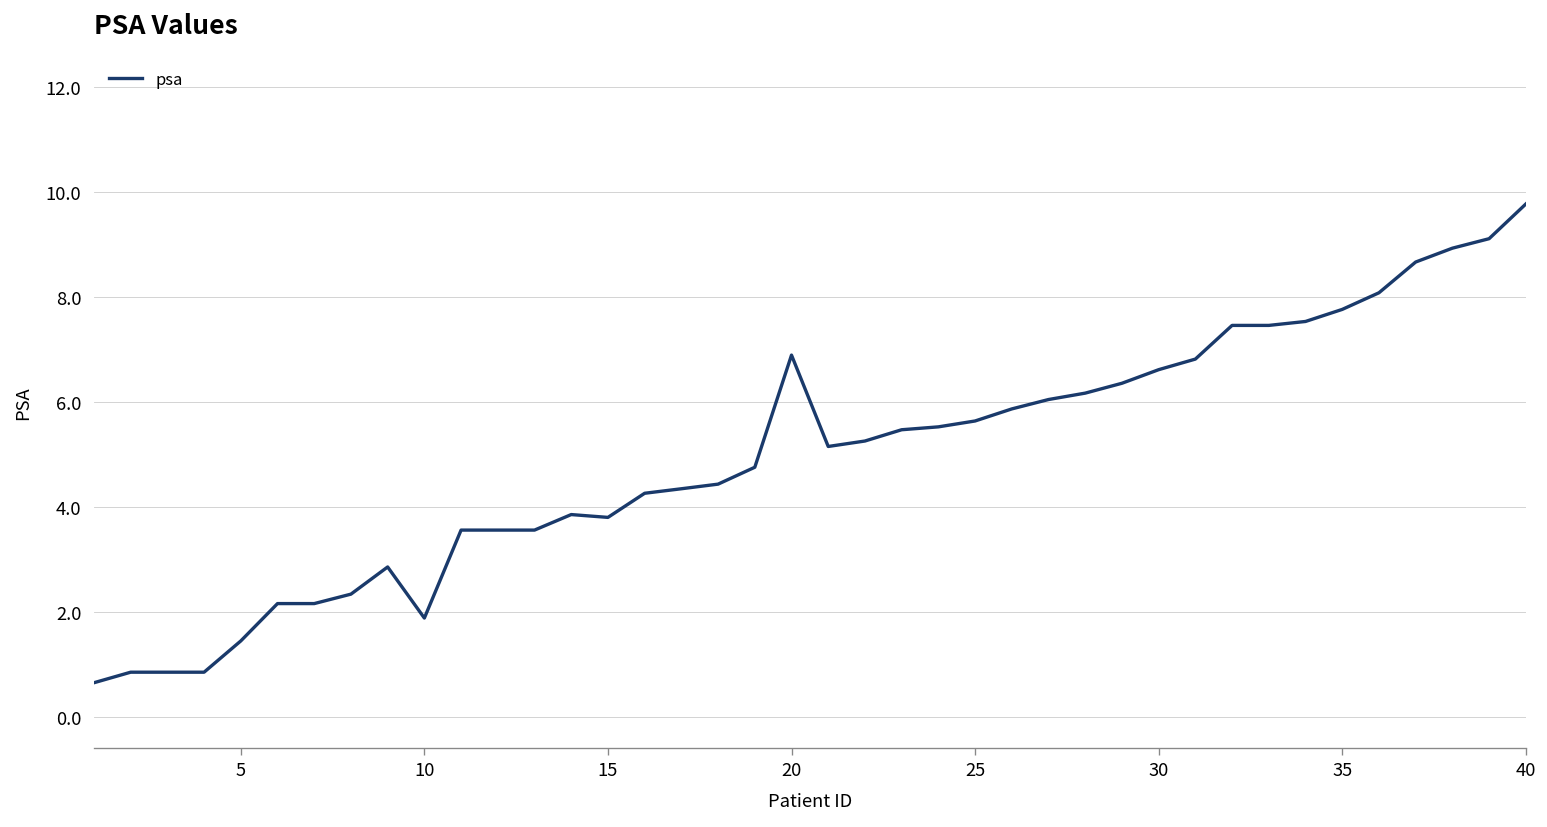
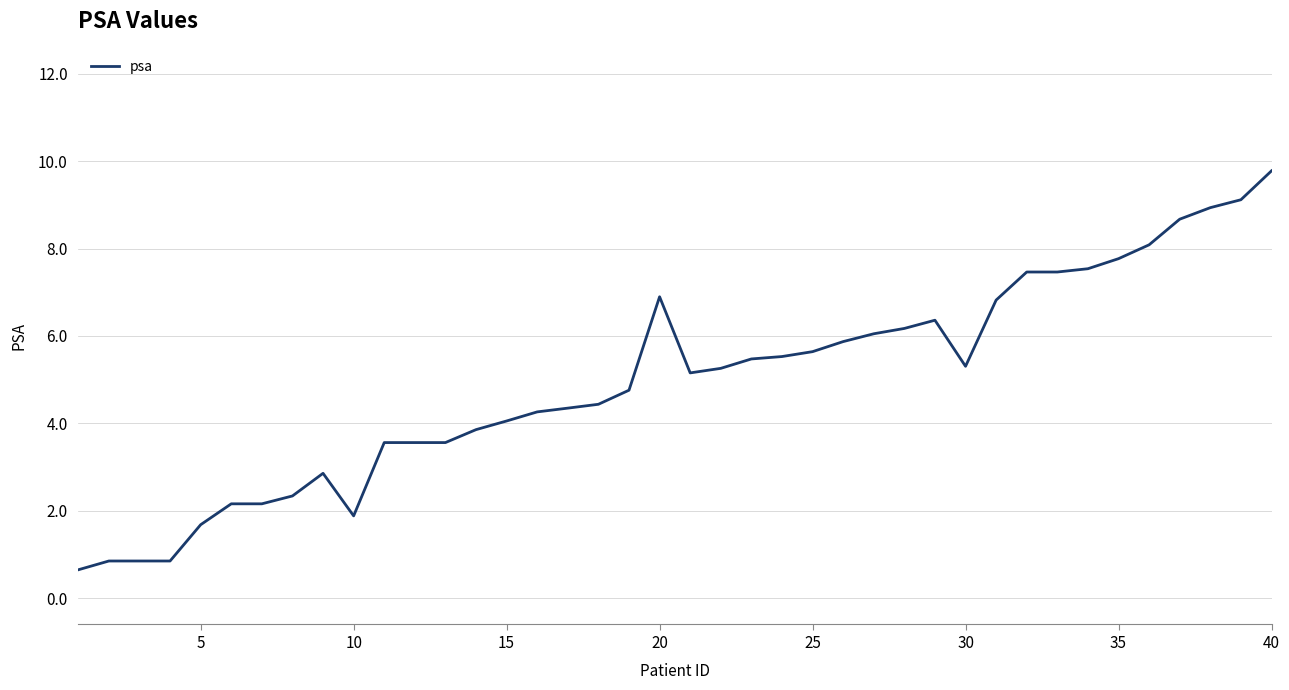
  {
-   "5": 1.4,
+   "5": 1.7,
    "10": 1.9,
-   "15": 3.8,
+   "15": 4.1,
    "20": 6.9,
    "25": 5.6,
-   "30": 6.6,
+   "30": 5.3,
    "35": 7.8,
    "40": 9.8
  }
